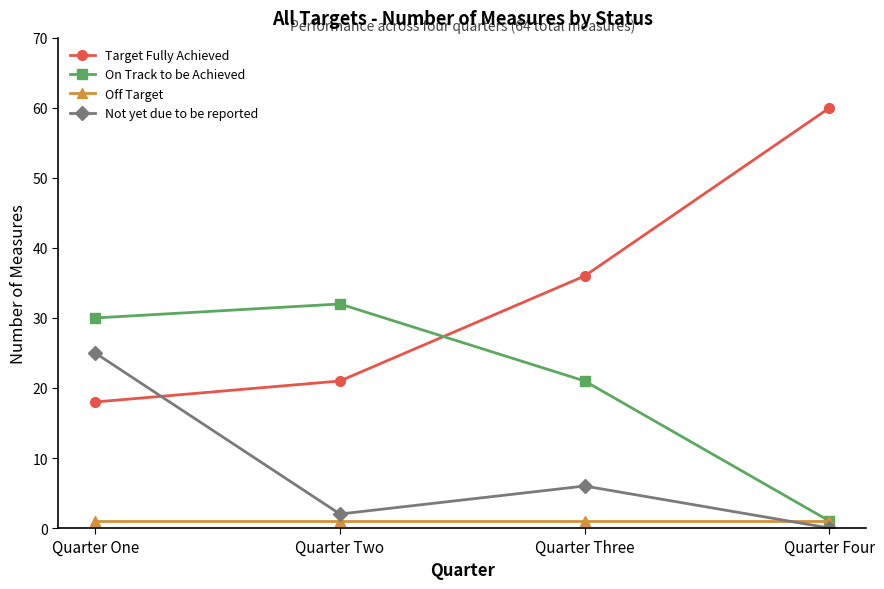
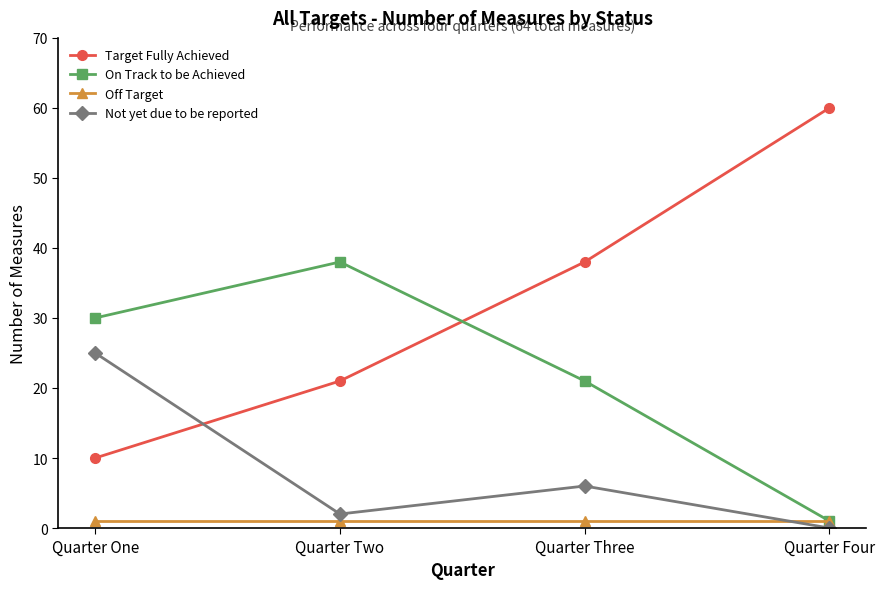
  {
    "Target Fully Achieved": {
-     "Quarter One": 18,
+     "Quarter One": 10,
      "Quarter Two": 21,
-     "Quarter Three": 36,
+     "Quarter Three": 38,
      "Quarter Four": 60
    },
    "On Track to be Achieved": {
      "Quarter One": 30,
-     "Quarter Two": 32,
+     "Quarter Two": 38,
      "Quarter Three": 21
    },
    "Off Target": {
      "Quarter One": 1,
      "Quarter Two": 1,
      "Quarter Three": 1
    },
    "Not yet due to be reported": {
      "Quarter One": 25,
      "Quarter Two": 2,
      "Quarter Three": 6,
      "Quarter Four": 0
    }
  }
